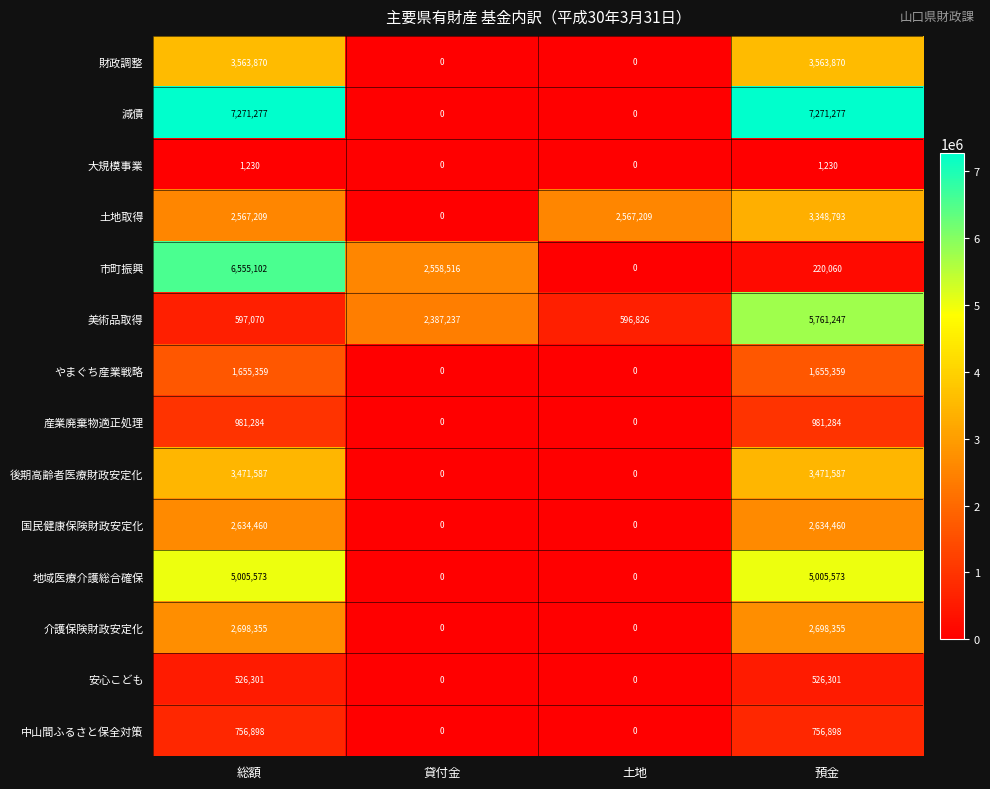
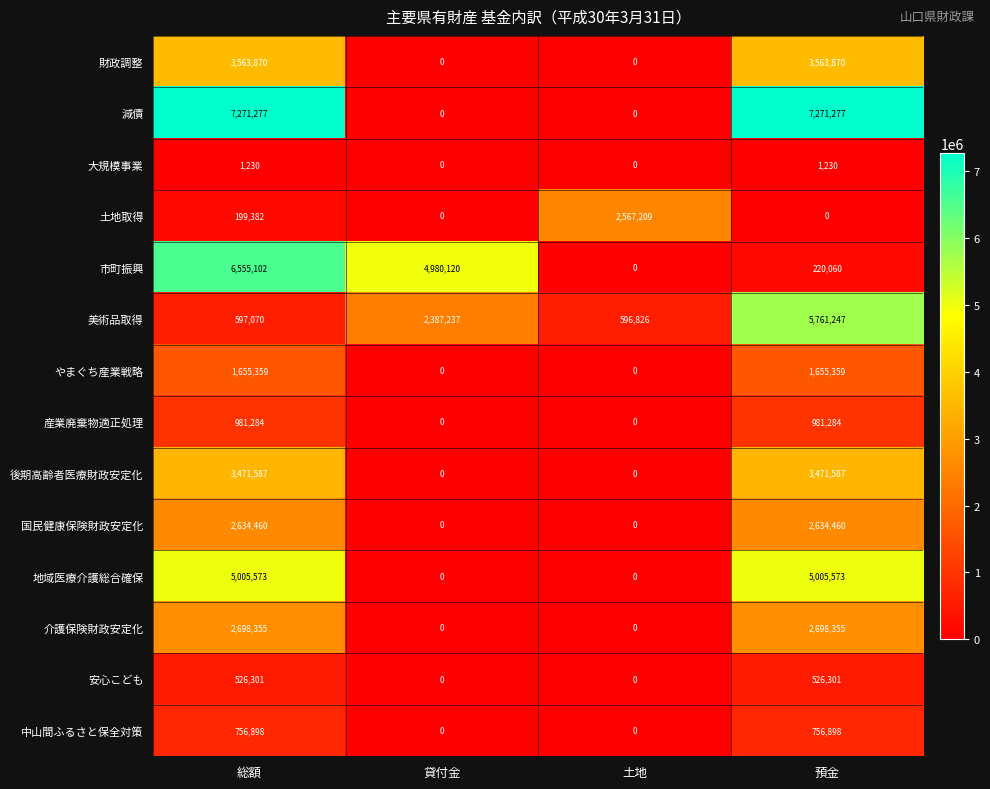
  {
    "財政調整": {
      "総額": "3,563,870",
      "貸付金": "0",
      "土地": "0",
      "預金": "3,563,870"
    },
    "減債": {
      "総額": "7,271,277",
      "貸付金": "0",
      "土地": "0",
      "預金": "7,271,277"
    },
    "大規模事業": {
      "総額": "1,230",
      "貸付金": "0",
      "土地": "0",
      "預金": "1,230"
    },
    "土地取得": {
-     "総額": "2,567,209",
+     "総額": "199,382",
      "貸付金": "0",
      "土地": "2,567,209",
-     "預金": "3,348,793"
+     "預金": "0"
    },
    "市町振興": {
      "総額": "6,555,102",
-     "貸付金": "2,558,516",
+     "貸付金": "4,980,120",
      "土地": "0",
      "預金": "220,060"
    },
    "美術品取得": {
      "総額": "597,070",
      "貸付金": "2,387,237",
      "土地": "596,826",
      "預金": "5,761,247"
    },
    "やまぐち産業戦略": {
      "総額": "1,655,359",
      "貸付金": "0",
      "土地": "0",
      "預金": "1,655,359"
    },
    "産業廃棄物適正処理": {
      "総額": "981,284",
      "貸付金": "0",
      "土地": "0",
      "預金": "981,284"
    },
    "後期高齢者医療財政安定化": {
      "総額": "3,471,587",
      "貸付金": "0",
      "土地": "0",
      "預金": "3,471,587"
    },
    "国民健康保険財政安定化": {
      "総額": "2,634,460",
      "貸付金": "0",
      "土地": "0",
      "預金": "2,634,460"
    },
    "地域医療介護総合確保": {
      "総額": "5,005,573",
      "貸付金": "0",
      "土地": "0",
      "預金": "5,005,573"
    },
    "介護保険財政安定化": {
      "総額": "2,698,355",
      "貸付金": "0",
      "土地": "0",
      "預金": "2,698,355"
    },
    "安心こども": {
      "総額": "526,301",
      "貸付金": "0",
      "土地": "0",
      "預金": "526,301"
    },
    "中山間ふるさと保全対策": {
      "総額": "756,898",
      "貸付金": "0",
      "土地": "0",
      "預金": "756,898"
    }
  }
